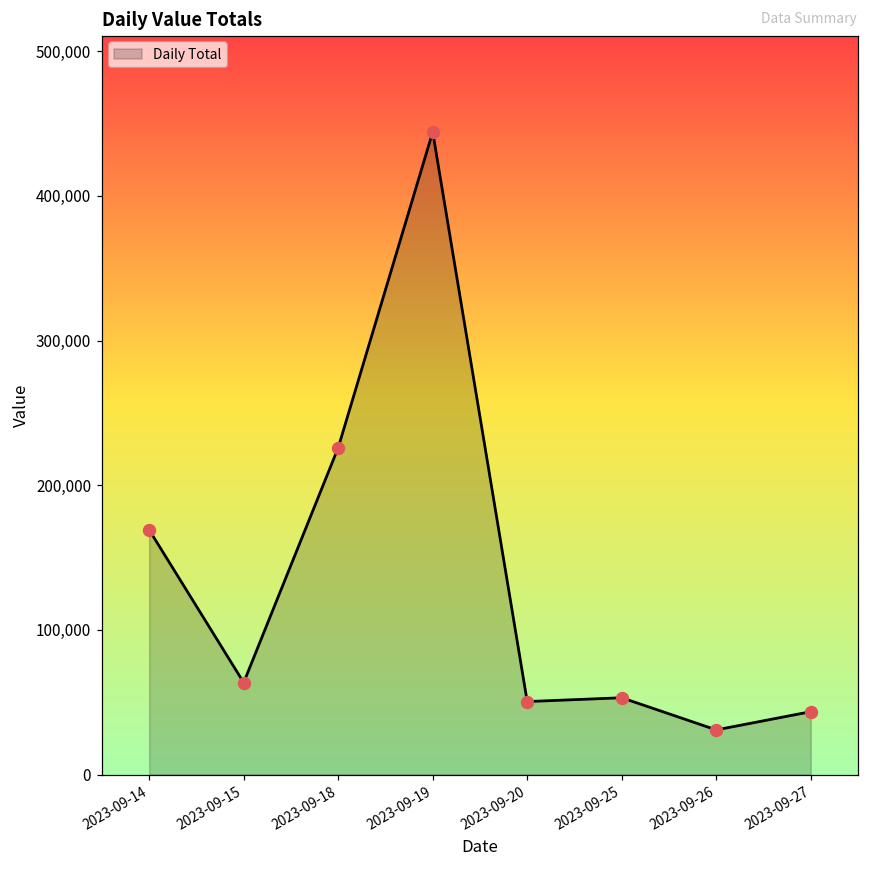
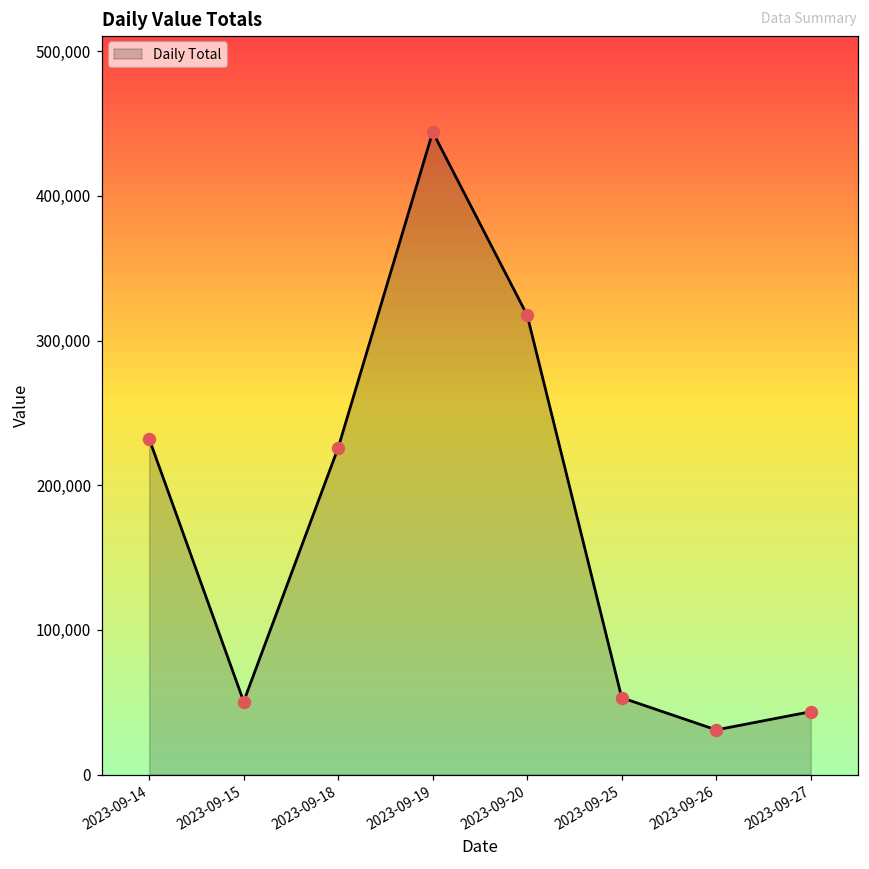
  {
-   "2023-09-14": "169,000",
-   "2023-09-15": "64,000",
+   "2023-09-14": "232,000",
+   "2023-09-15": "50,000",
    "2023-09-18": "226,000",
    "2023-09-19": "444,000",
-   "2023-09-20": "50,000",
+   "2023-09-20": "317,000",
    "2023-09-25": "53,000",
    "2023-09-26": "31,000",
    "2023-09-27": "43,000"
  }
